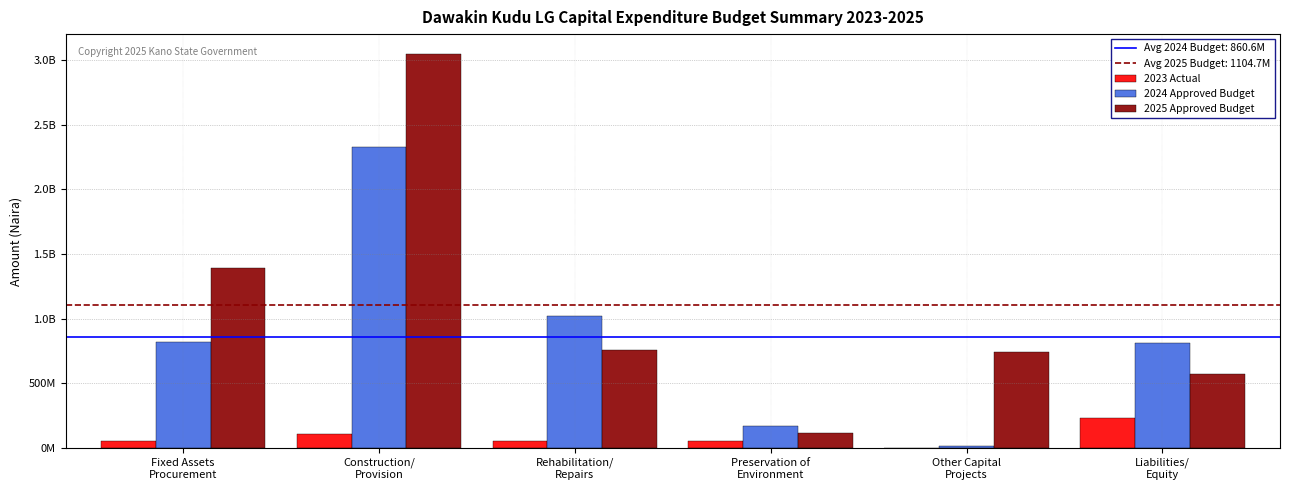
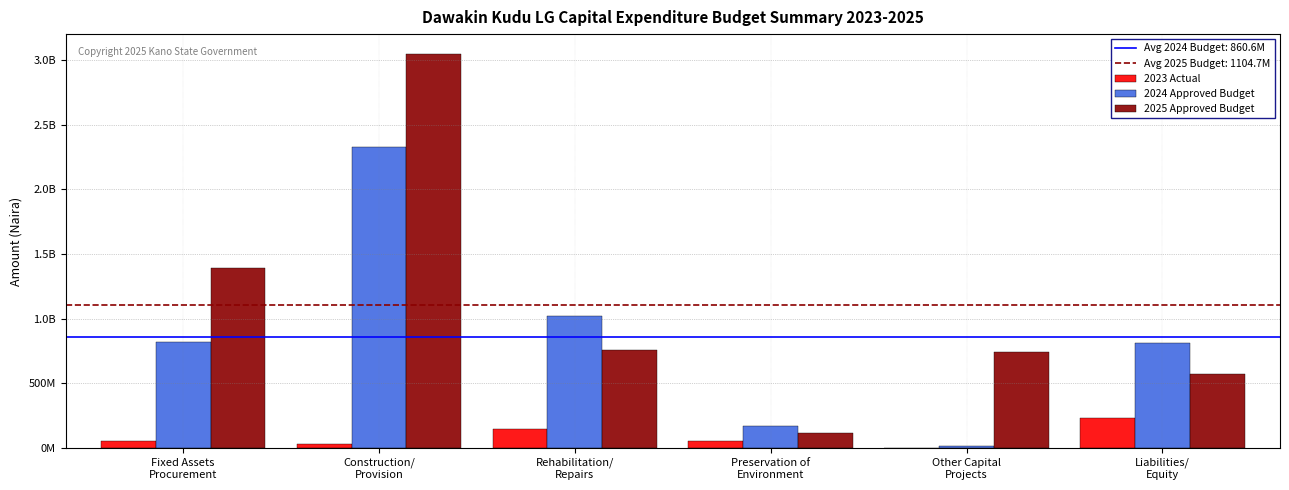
  {
    "2023 Actual": {
      "Fixed Assets Procurement": 50000000,
-     "Construction/ Provision": 110000000,
-     "Rehabilitation/ Repairs": 50000000,
+     "Construction/ Provision": 30000000,
+     "Rehabilitation/ Repairs": 150000000,
      "Preservation of Environment": 50000000,
      "Other Capital Projects": 0,
      "Liabilities/ Equity": 240000000
    },
    "2024 Approved Budget": {
      "Fixed Assets Procurement": 820000000,
      "Construction/ Provision": 2320000000,
      "Rehabilitation/ Repairs": 1020000000,
      "Preservation of Environment": 180000000,
      "Liabilities/ Equity": 810000000
    },
    "2025 Approved Budget": {
      "Fixed Assets Procurement": 1390000000,
      "Construction/ Provision": 3050000000,
      "Rehabilitation/ Repairs": 760000000,
      "Preservation of Environment": 120000000,
      "Other Capital Projects": 740000000,
      "Liabilities/ Equity": 570000000
    }
  }
